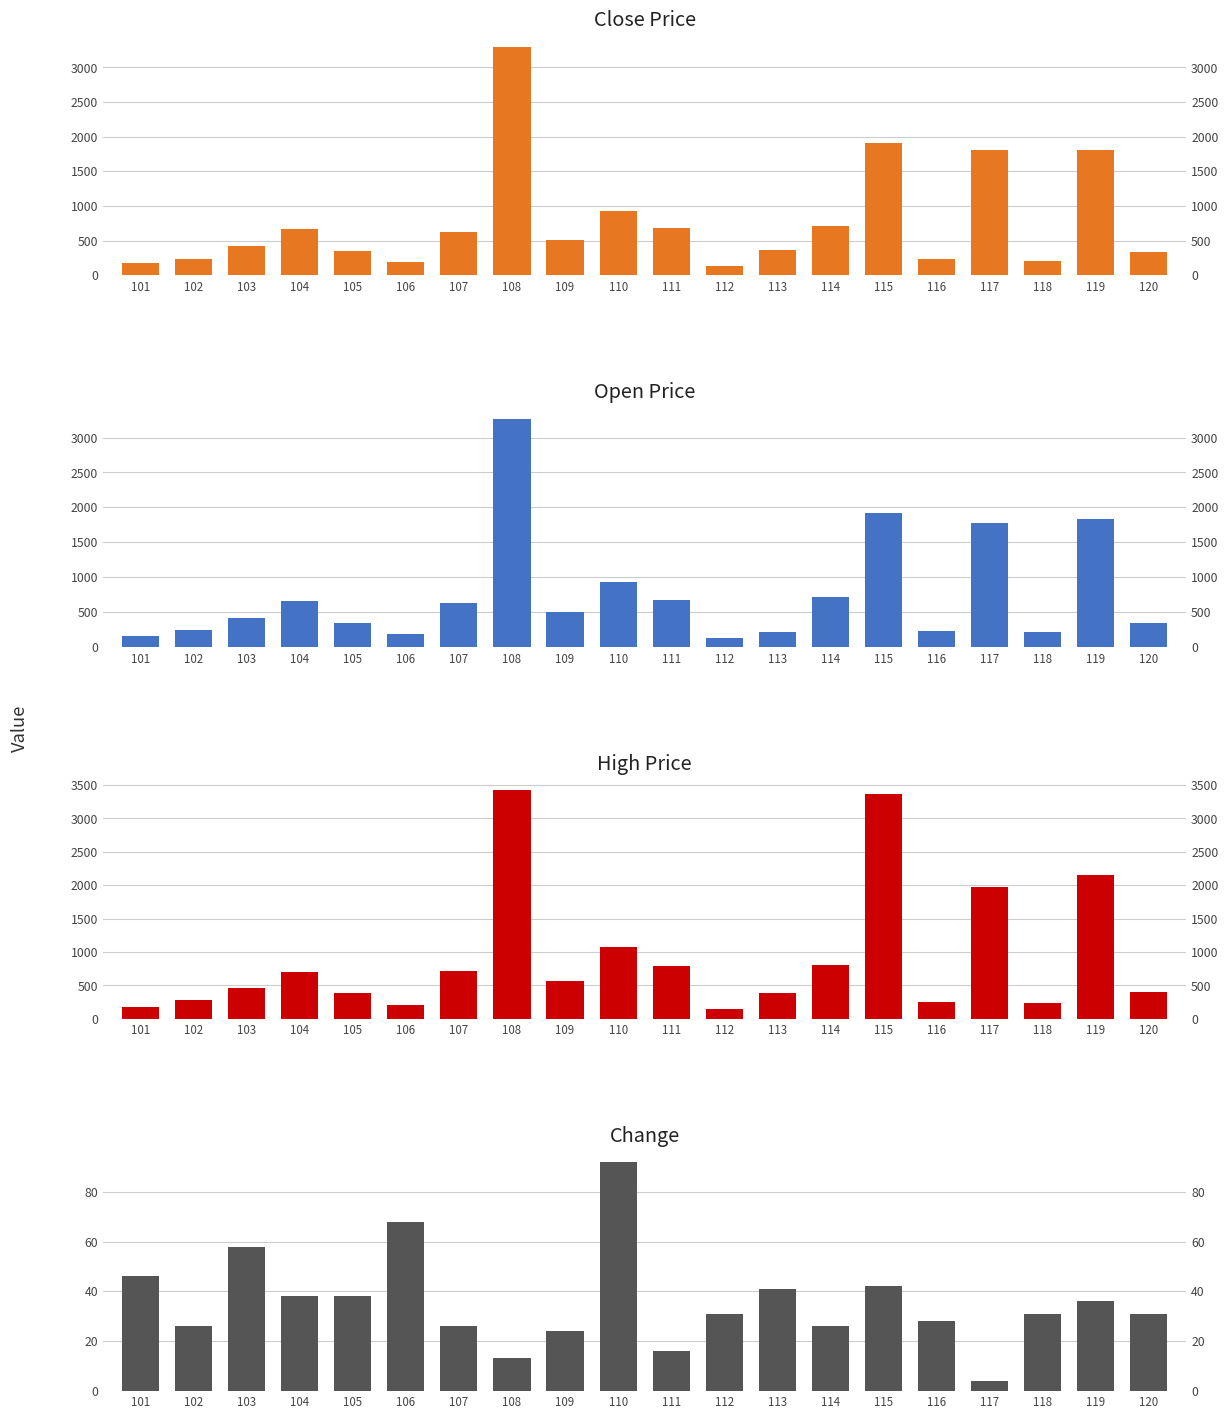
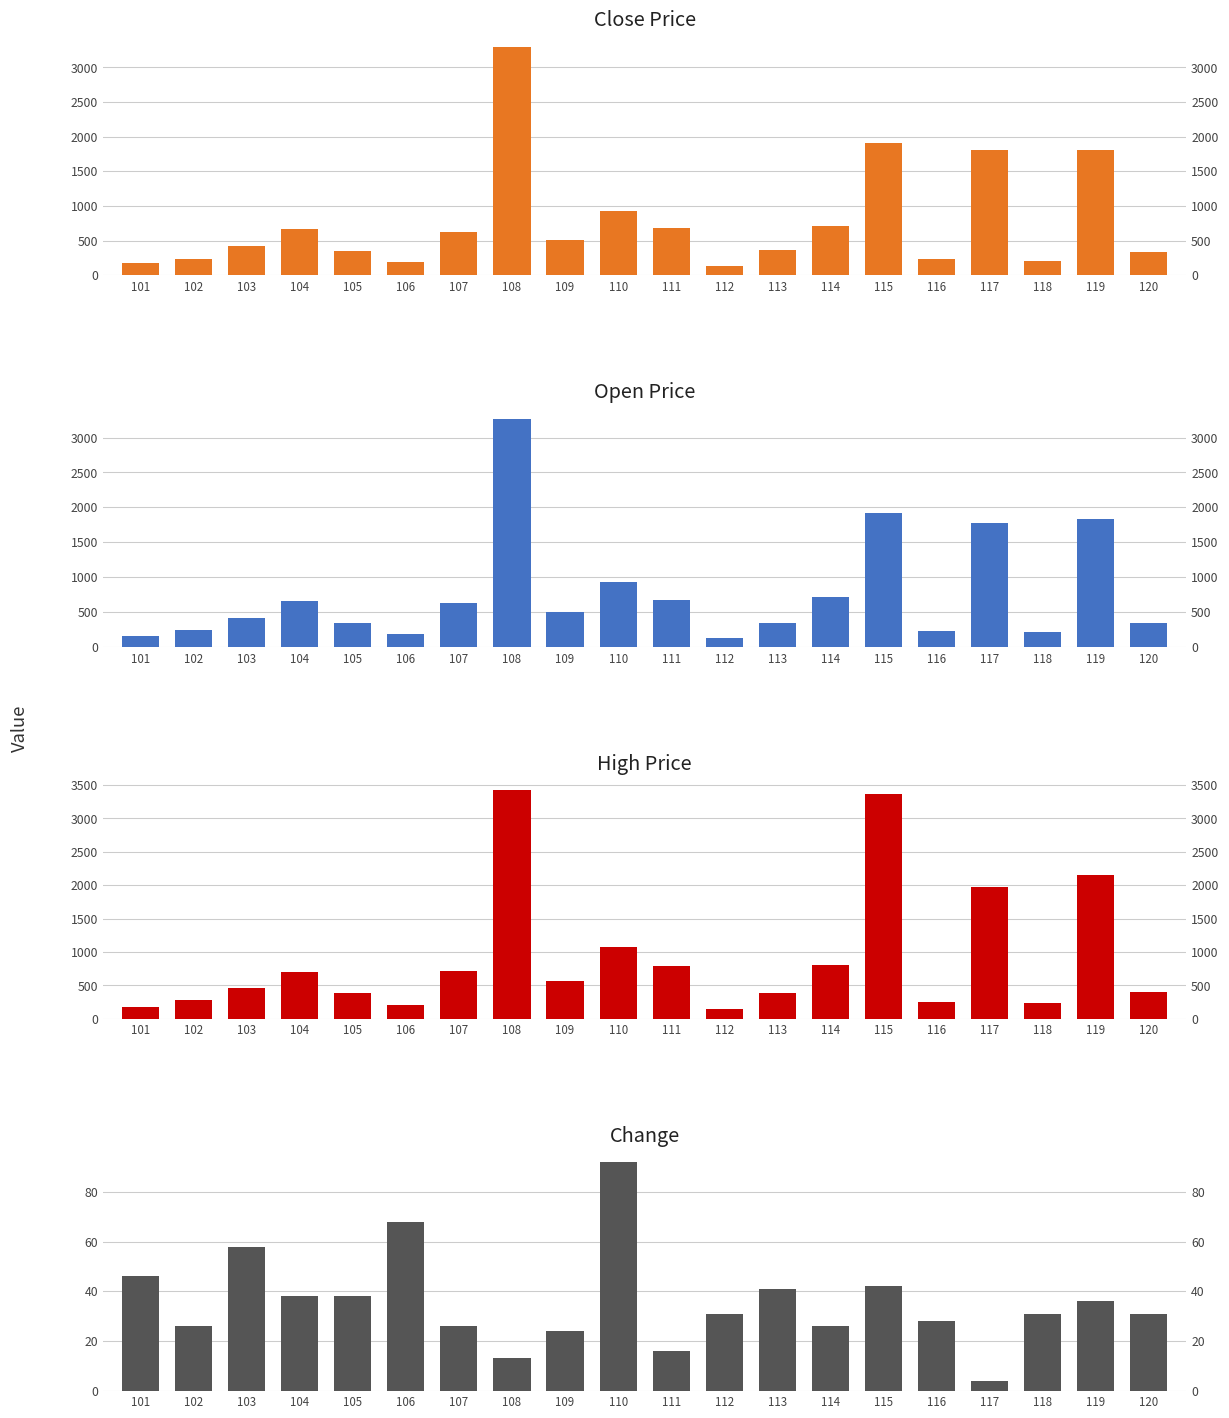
  {
    "Close Price": {
      "101": 200,
      "102": 200,
      "103": 400,
      "104": 700,
      "105": 400,
      "106": 200,
      "107": 600,
      "108": 3300,
      "109": 500,
      "110": 900,
      "111": 700,
      "112": 100,
      "113": 400,
      "114": 700,
      "115": 1900,
      "116": 200,
      "117": 1800,
      "118": 200,
      "119": 1800,
      "120": 300
    },
    "Open Price": {
      "101": 200,
      "102": 200,
      "103": 400,
      "104": 700,
      "105": 400,
      "106": 200,
      "107": 600,
      "108": 3300,
      "109": 500,
      "110": 900,
      "111": 700,
      "112": 100,
-     "113": 200,
+     "113": 300,
      "114": 700,
      "115": 1900,
      "116": 200,
      "117": 1800,
      "118": 200,
      "119": 1800,
      "120": 300
    },
    "High Price": {
      "101": 200,
      "102": 300,
      "103": 500,
      "104": 700,
      "105": 400,
      "106": 200,
      "107": 700,
      "108": 3400,
      "109": 600,
      "110": 1100,
      "111": 800,
      "112": 200,
      "113": 400,
      "114": 800,
      "115": 3400,
      "116": 300,
      "117": 2000,
      "118": 200,
      "119": 2200,
      "120": 400
    },
    "Change": {
      "101": 46,
      "102": 26,
      "103": 58,
      "104": 38,
      "105": 38,
      "106": 68,
      "107": 26,
      "108": 13,
      "109": 24,
      "110": 92,
      "111": 16,
      "112": 31,
      "113": 41,
      "114": 26,
      "115": 42,
      "116": 28,
      "117": 4,
      "118": 31,
      "119": 36,
      "120": 31
    }
  }
